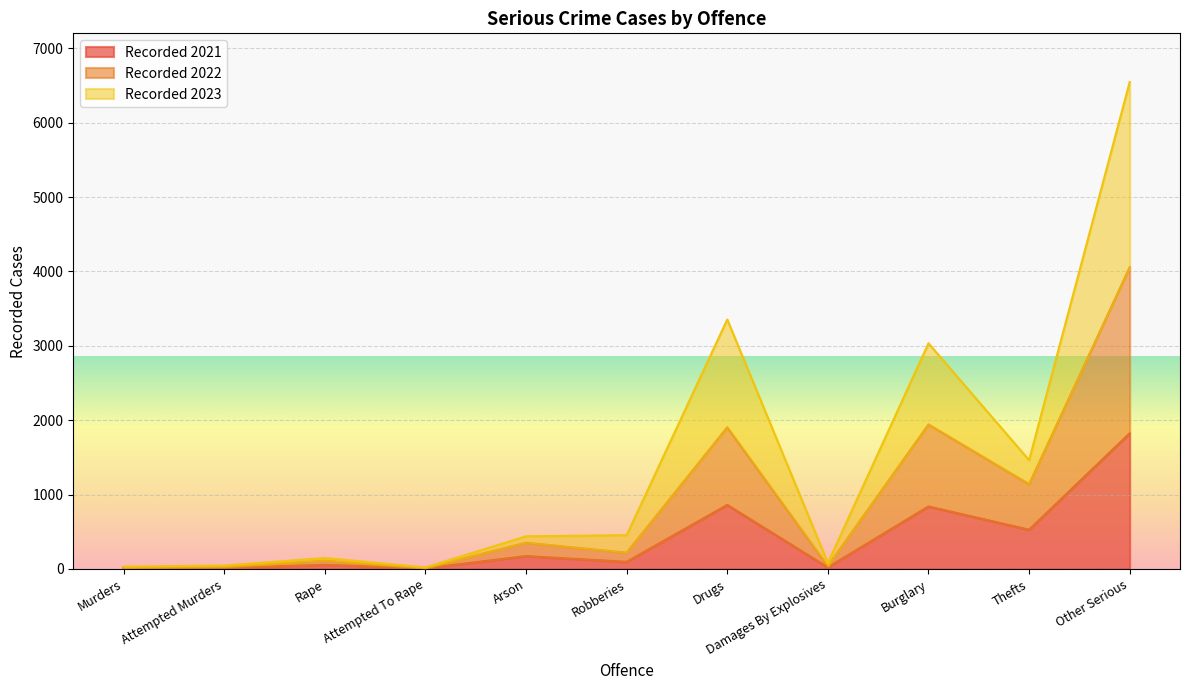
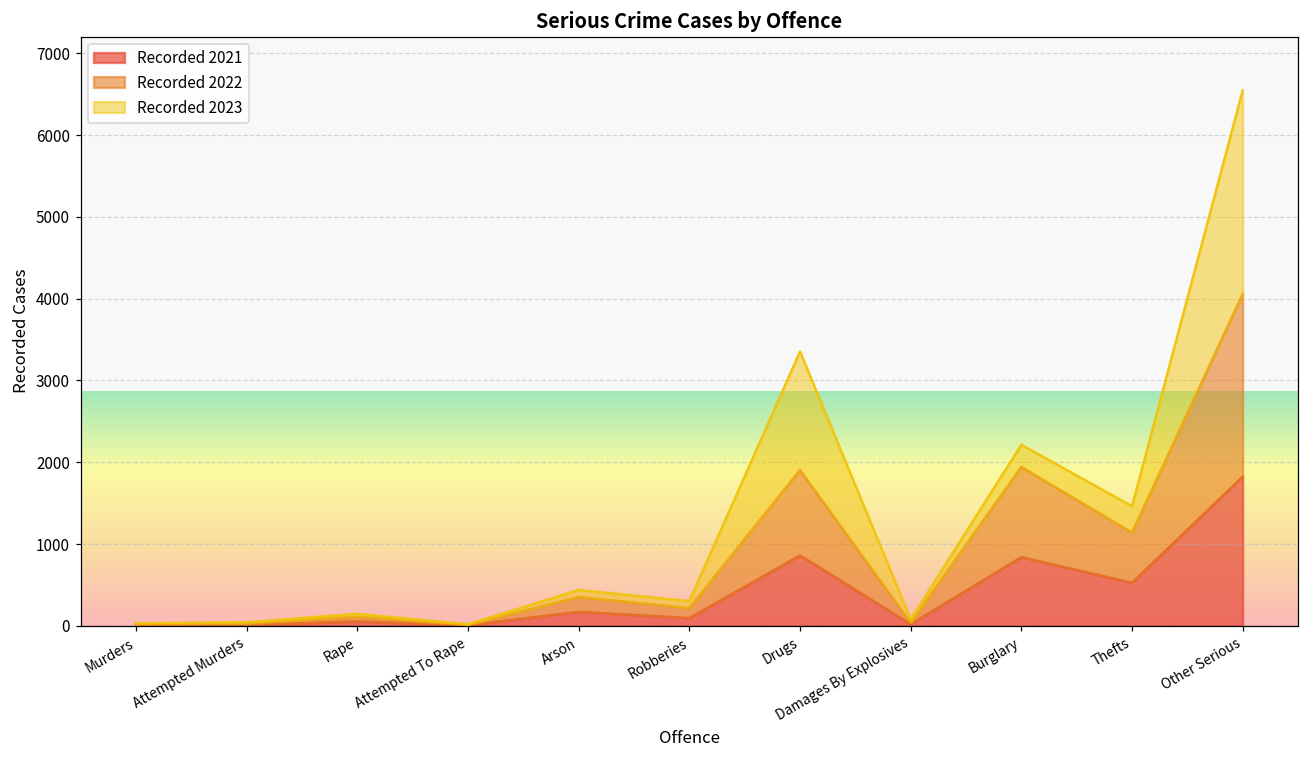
  {
    "Recorded 2023": {
      "Rape": 0,
      "Arson": 100,
-     "Robberies": 200,
+     "Robberies": 100,
      "Drugs": 1400,
      "Damages By Explosives": 0,
-     "Burglary": 1100,
+     "Burglary": 300,
      "Thefts": 300,
      "Other Serious": 2500
    }
  }
